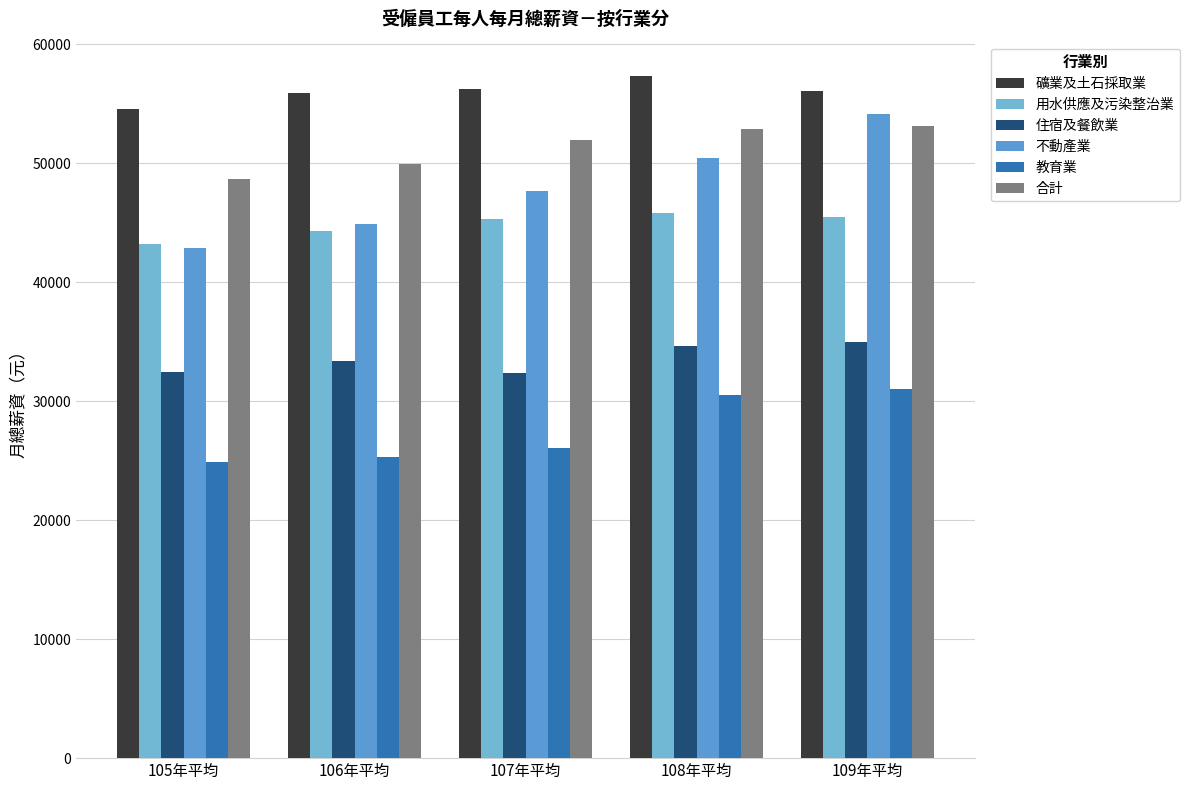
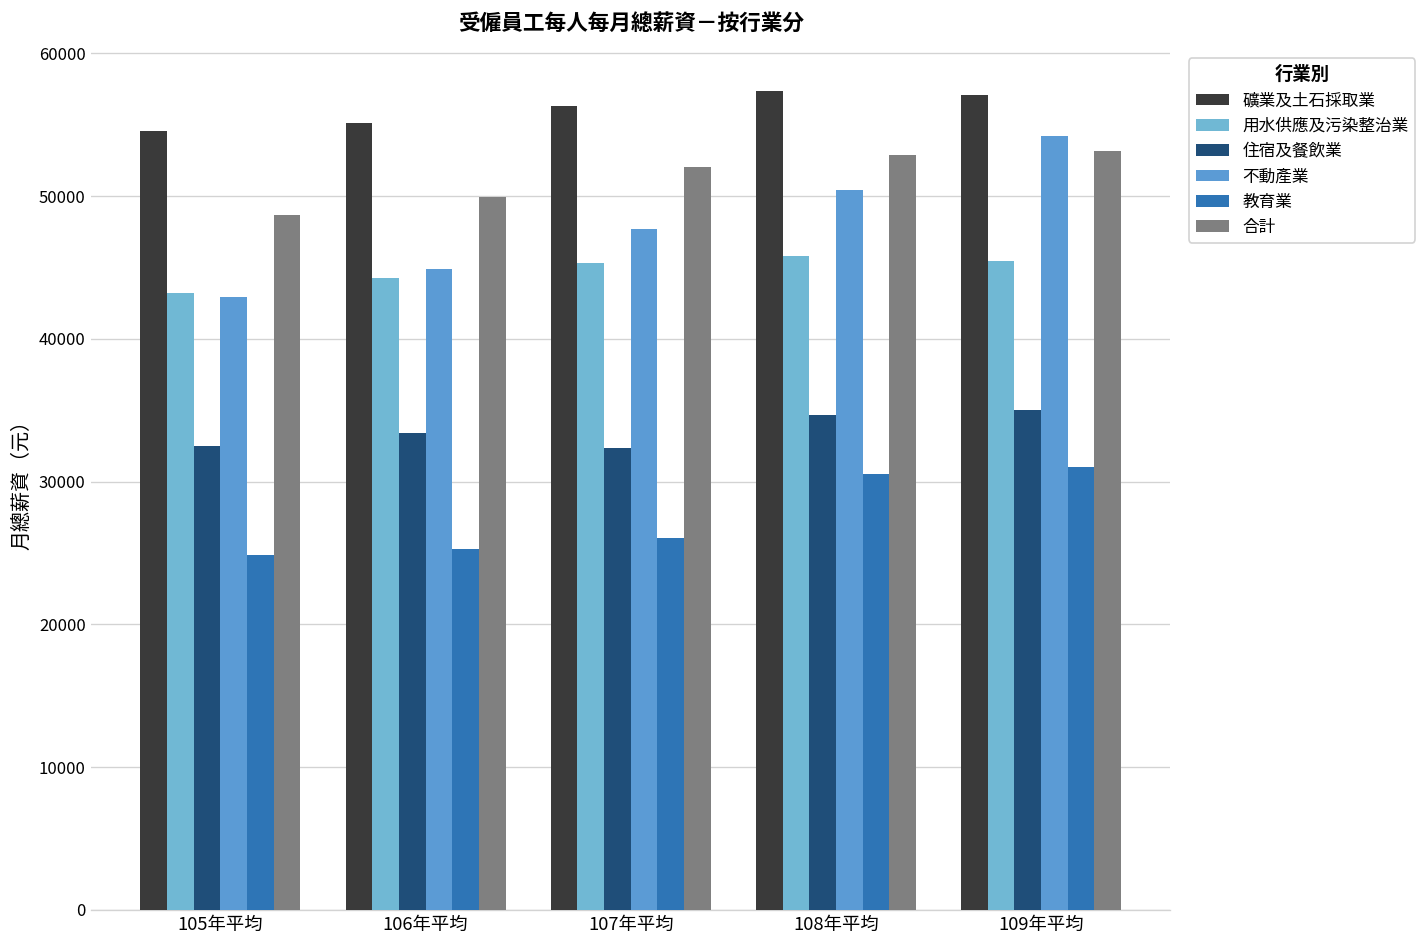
  {
    "礦業及土石採取業": {
      "105年平均": 54500,
-     "106年平均": 55900,
+     "106年平均": 55100,
      "107年平均": 56300,
      "108年平均": 57400,
-     "109年平均": 56100
+     "109年平均": 57100
    },
    "住宿及餐飲業": {
      "105年平均": 32500,
      "106年平均": 33400,
      "107年平均": 32400,
      "108年平均": 34700,
      "109年平均": 35000
    },
    "教育業": {
      "105年平均": 24900,
      "106年平均": 25300,
      "107年平均": 26000,
      "108年平均": 30500,
      "109年平均": 31000
    },
    "合計": {
      "105年平均": 48700,
      "106年平均": 49900,
      "107年平均": 52000,
      "108年平均": 52900,
      "109年平均": 53100
    }
  }
